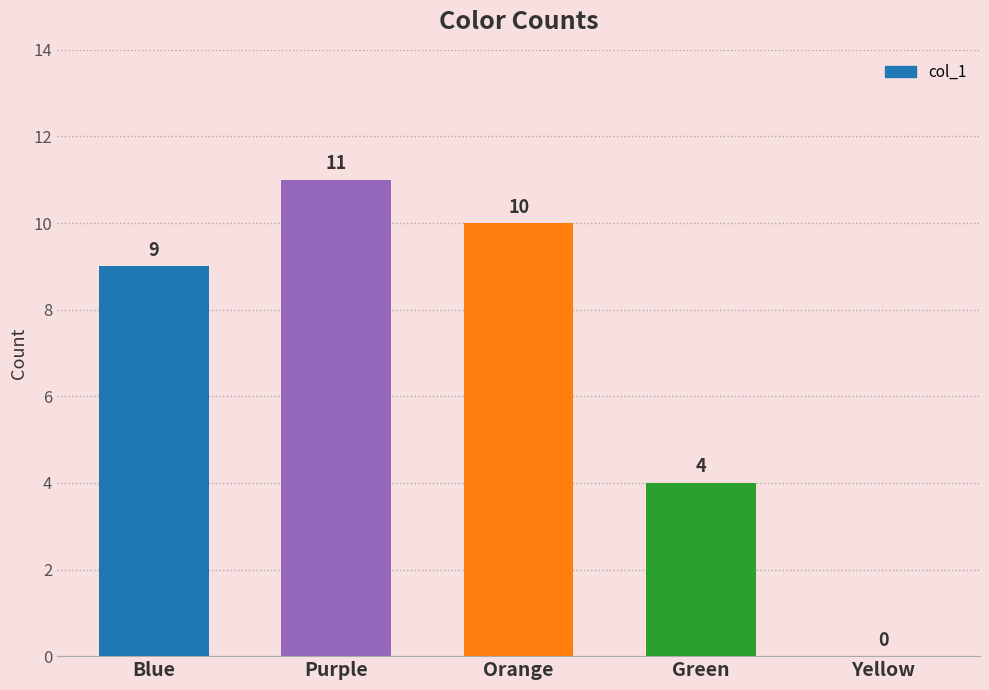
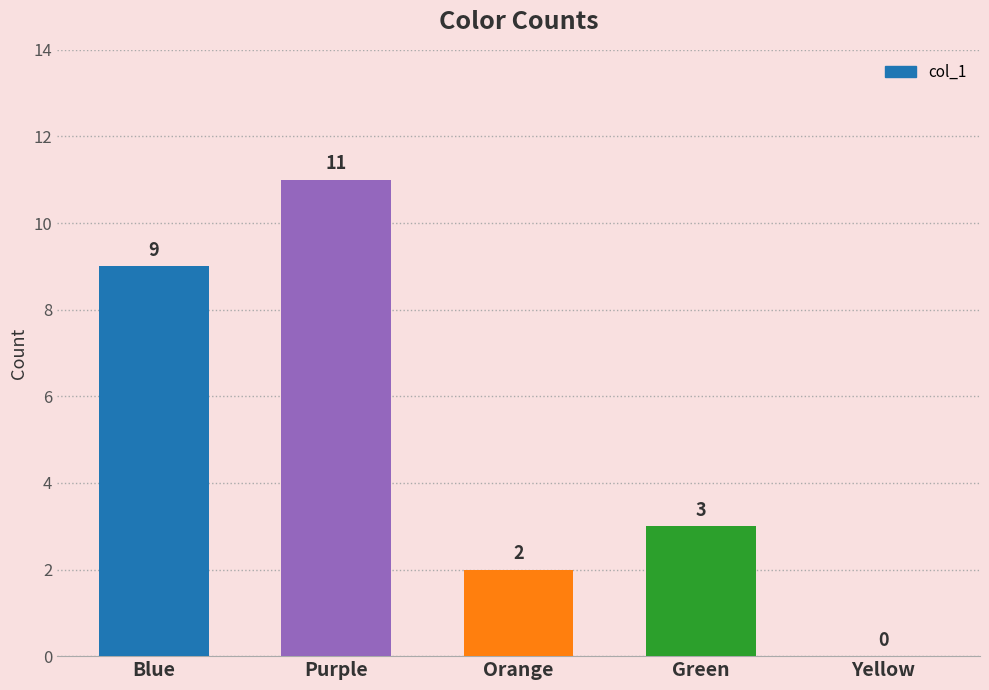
  {
    "Blue": 9,
    "Purple": 11,
-   "Orange": 10,
-   "Green": 4,
+   "Orange": 2,
+   "Green": 3,
    "Yellow": 0
  }
